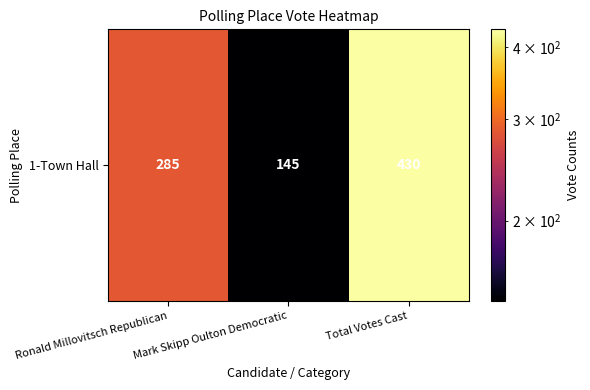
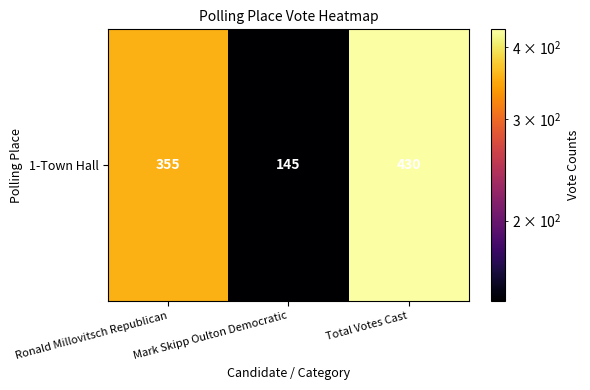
  {
    "1-Town Hall": {
-     "Ronald Millovitsch Republican": 285,
+     "Ronald Millovitsch Republican": 355,
      "Mark Skipp Oulton Democratic": 145,
      "Total Votes Cast": 430
    }
  }
